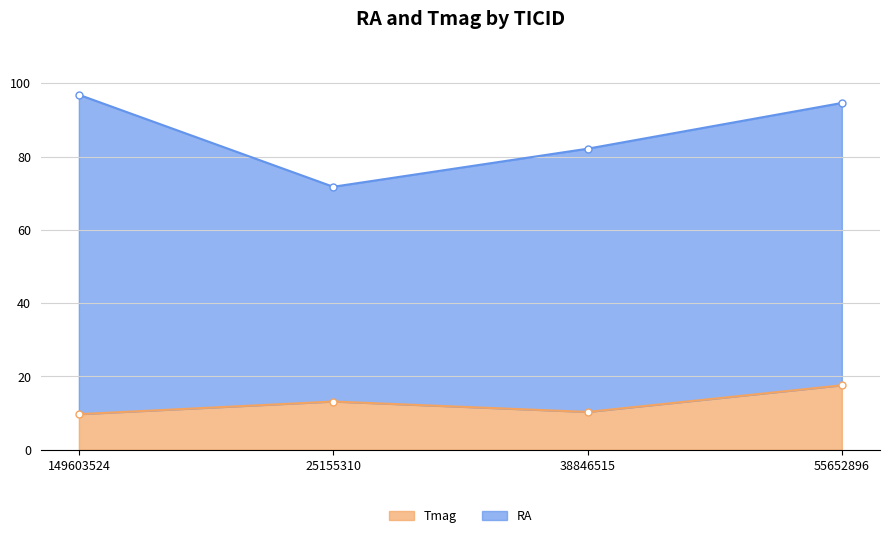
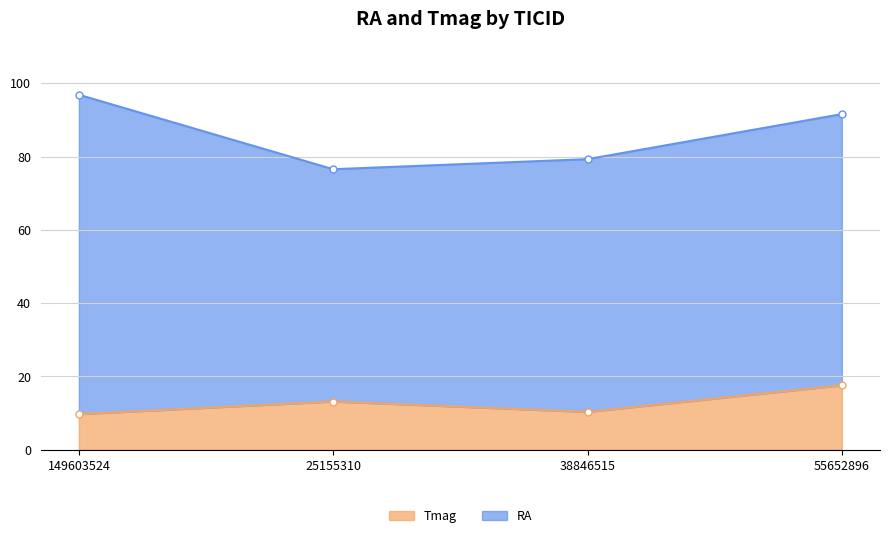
  {
    "Tmag": {
      "149603524": 10,
      "25155310": 13,
      "38846515": 10,
      "55652896": 18
    },
    "RA": {
      "149603524": 87,
-     "25155310": 59,
-     "38846515": 72,
-     "55652896": 77
+     "25155310": 63,
+     "38846515": 69,
+     "55652896": 74
    }
  }
